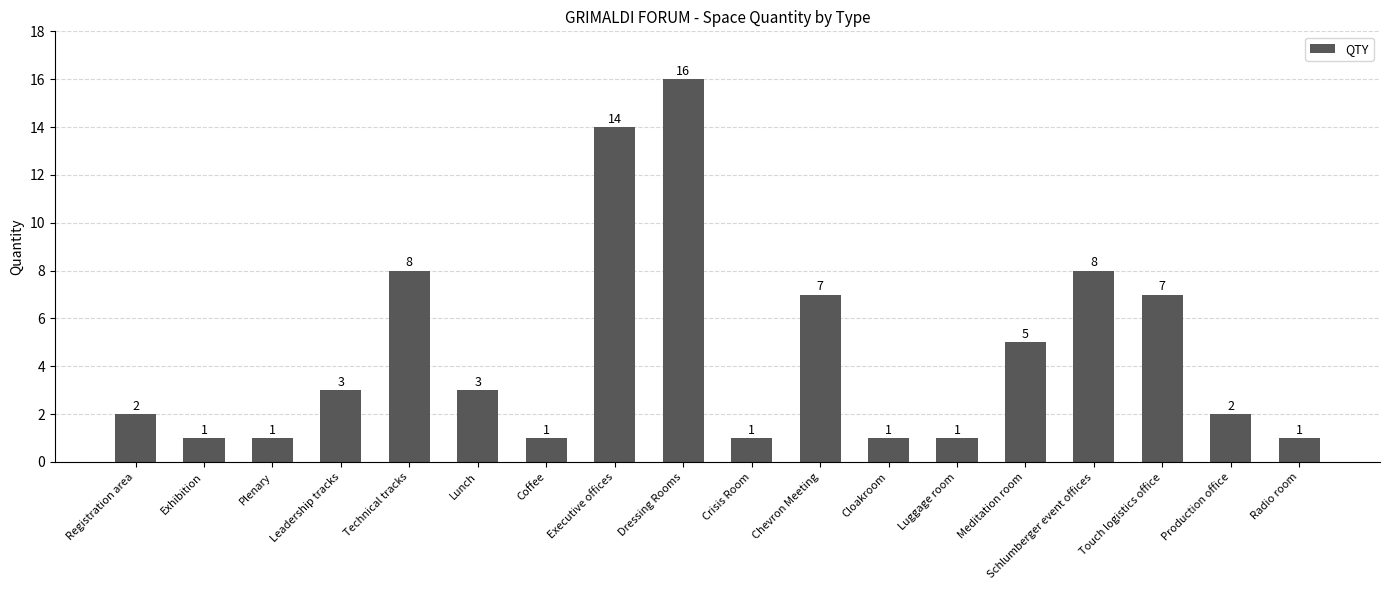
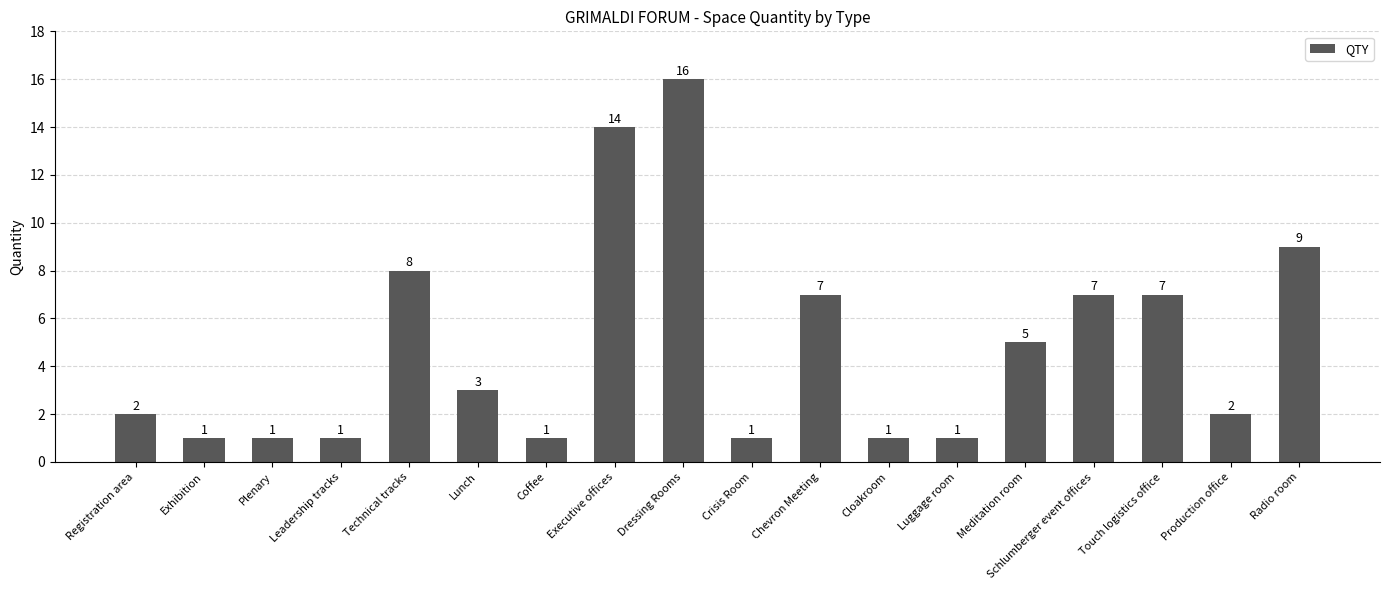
  {
    "Registration area": 2,
    "Exhibition": 1,
    "Plenary": 1,
-   "Leadership tracks": 3,
+   "Leadership tracks": 1,
    "Technical tracks": 8,
    "Lunch": 3,
    "Coffee": 1,
    "Executive offices": 14,
    "Dressing Rooms": 16,
    "Crisis Room": 1,
    "Chevron Meeting": 7,
    "Cloakroom": 1,
    "Luggage room": 1,
    "Meditation room": 5,
-   "Schlumberger event offices": 8,
+   "Schlumberger event offices": 7,
    "Touch logistics office": 7,
    "Production office": 2,
-   "Radio room": 1
+   "Radio room": 9
  }
